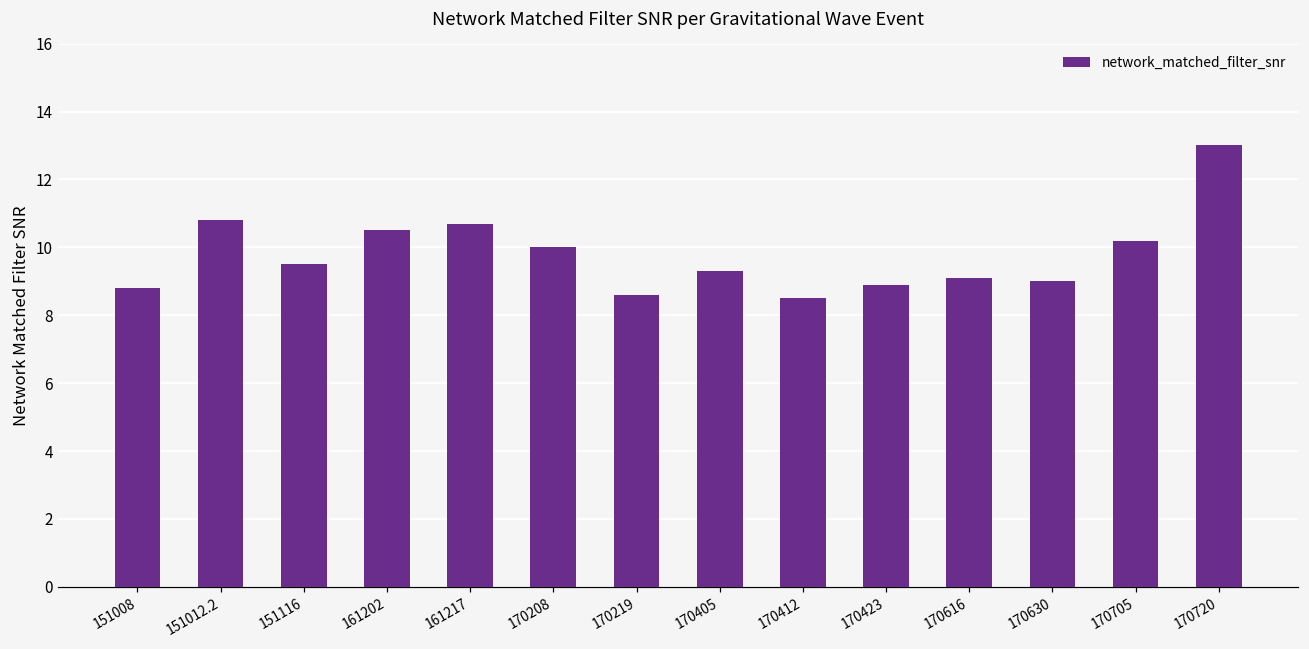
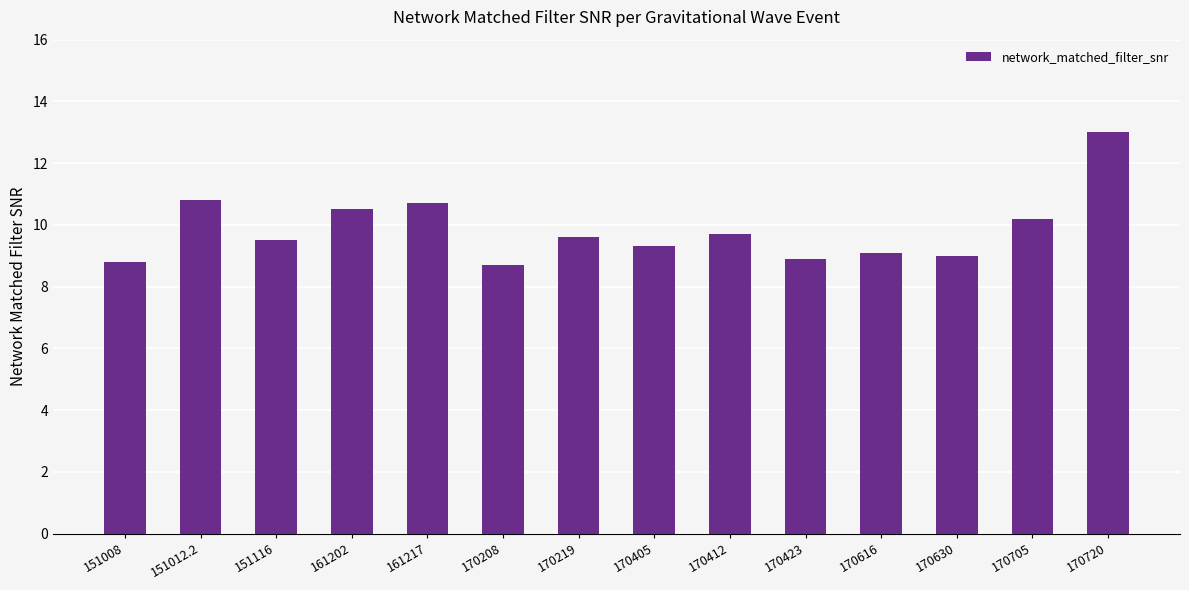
  {
    "151008": 8.8,
    "151012.2": 10.8,
    "151116": 9.5,
    "161202": 10.5,
    "161217": 10.7,
-   "170208": 10.0,
-   "170219": 8.6,
+   "170208": 8.7,
+   "170219": 9.6,
    "170405": 9.3,
-   "170412": 8.5,
+   "170412": 9.7,
    "170423": 8.9,
    "170616": 9.1,
    "170630": 9.0,
    "170705": 10.2,
    "170720": 13.0
  }
